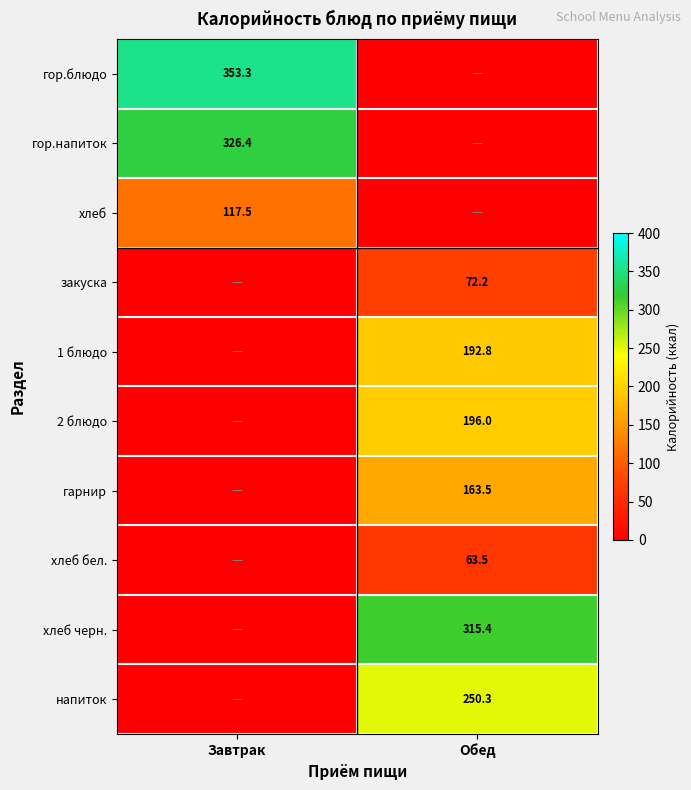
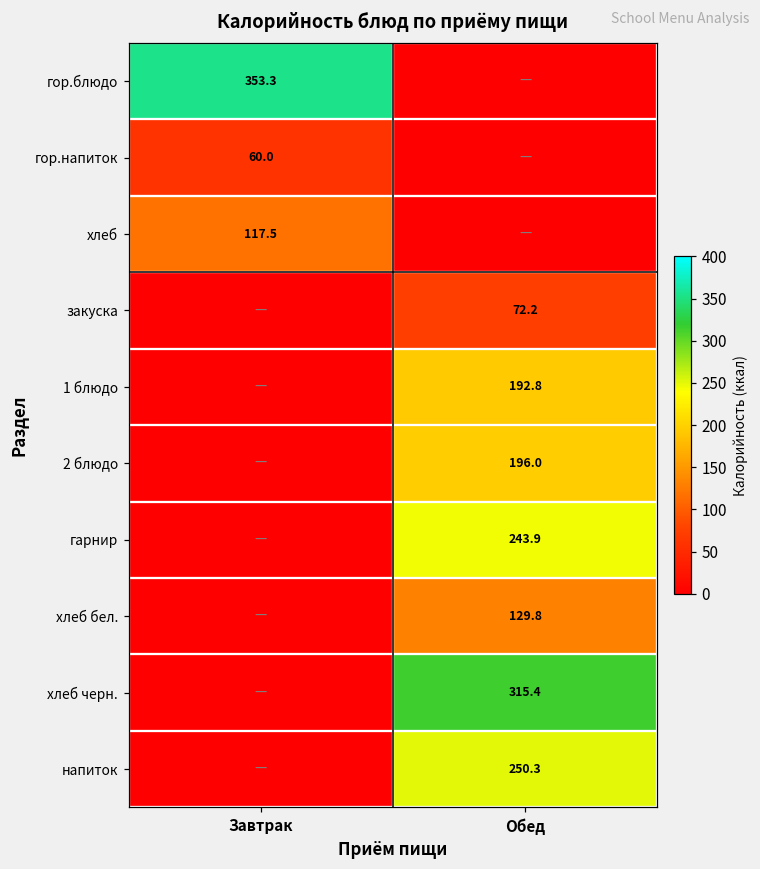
  {
    "гор.блюдо": {
      "Завтрак": 353.3
    },
    "гор.напиток": {
-     "Завтрак": 326.4
+     "Завтрак": 60.0
    },
    "хлеб": {
      "Завтрак": 117.5
    },
    "закуска": {
      "Обед": 72.2
    },
    "1 блюдо": {
      "Обед": 192.8
    },
    "2 блюдо": {
      "Обед": 196.0
    },
    "гарнир": {
-     "Обед": 163.5
+     "Обед": 243.9
    },
    "хлеб бел.": {
-     "Обед": 63.5
+     "Обед": 129.8
    },
    "хлеб черн.": {
      "Обед": 315.4
    },
    "напиток": {
      "Обед": 250.3
    }
  }
